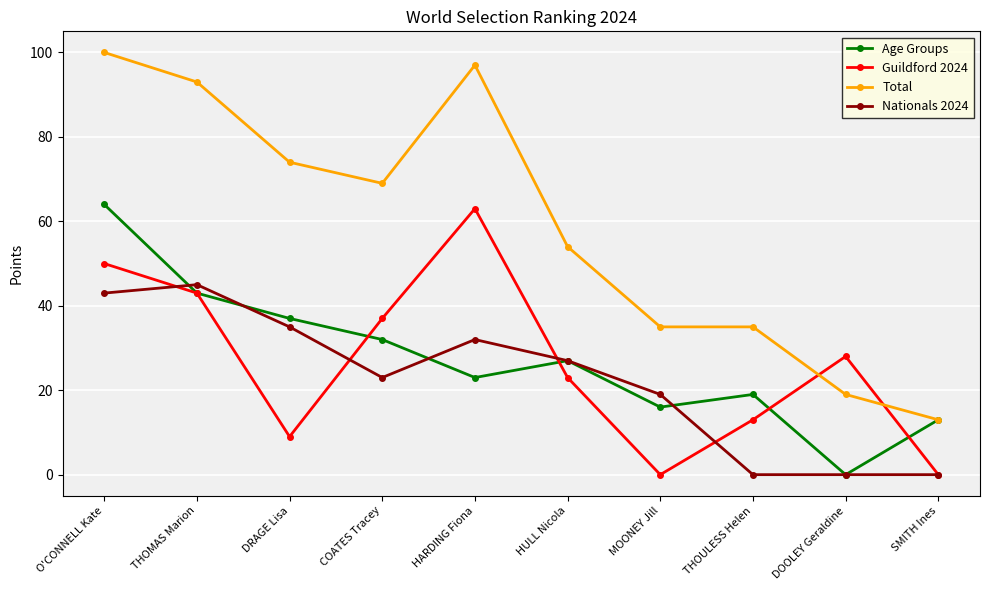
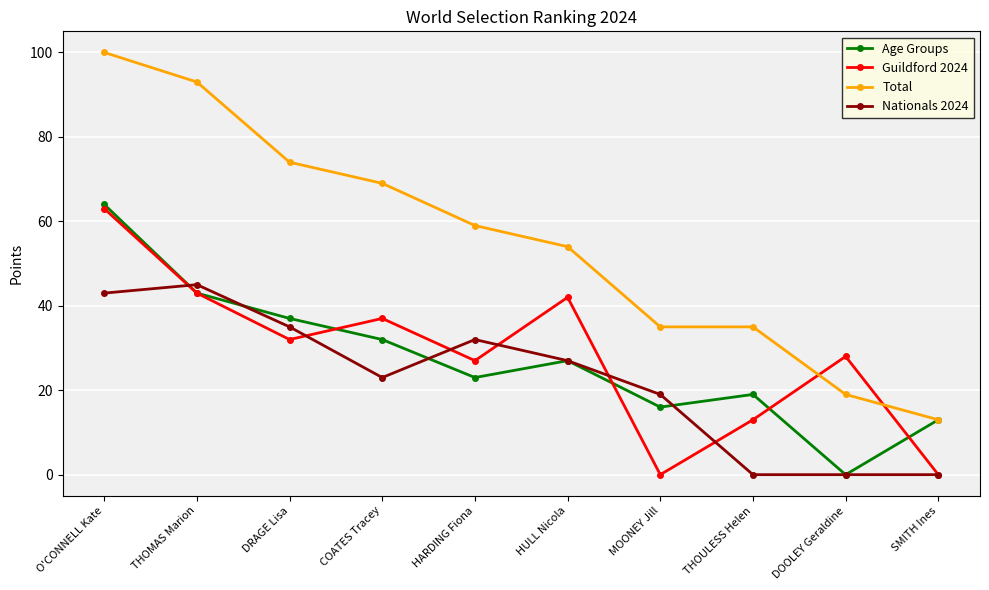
  {
    "Age Groups": {
      "O'CONNELL Kate": 64,
      "DRAGE Lisa": 37,
      "COATES Tracey": 32,
      "HARDING Fiona": 23,
      "MOONEY Jill": 16,
      "THOULESS Helen": 19
    },
    "Guildford 2024": {
-     "O'CONNELL Kate": 50,
-     "DRAGE Lisa": 9,
+     "O'CONNELL Kate": 63,
+     "DRAGE Lisa": 32,
      "COATES Tracey": 37,
-     "HARDING Fiona": 63,
-     "HULL Nicola": 23,
+     "HARDING Fiona": 27,
+     "HULL Nicola": 42,
      "MOONEY Jill": 0,
      "THOULESS Helen": 13,
      "DOOLEY Geraldine": 28
    },
    "Total": {
      "O'CONNELL Kate": 100,
      "THOMAS Marion": 93,
      "DRAGE Lisa": 74,
      "COATES Tracey": 69,
-     "HARDING Fiona": 97,
+     "HARDING Fiona": 59,
      "HULL Nicola": 54,
      "MOONEY Jill": 35,
      "THOULESS Helen": 35,
      "DOOLEY Geraldine": 19
    },
    "Nationals 2024": {
      "O'CONNELL Kate": 43,
      "THOMAS Marion": 45,
      "DRAGE Lisa": 35,
      "COATES Tracey": 23,
      "HARDING Fiona": 32,
      "MOONEY Jill": 19,
      "THOULESS Helen": 0
    }
  }
